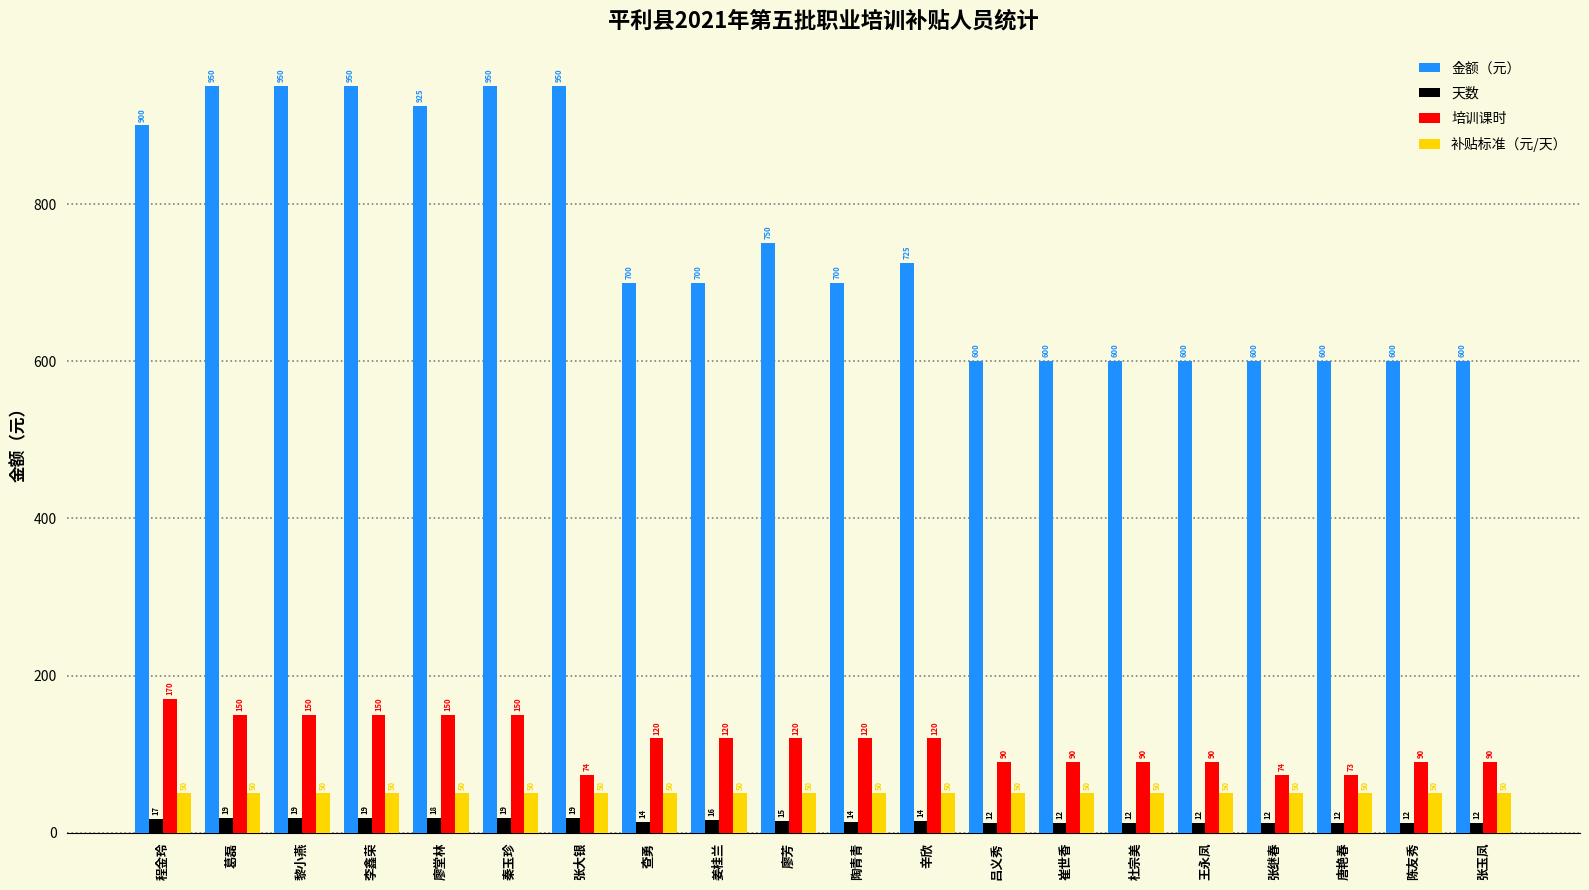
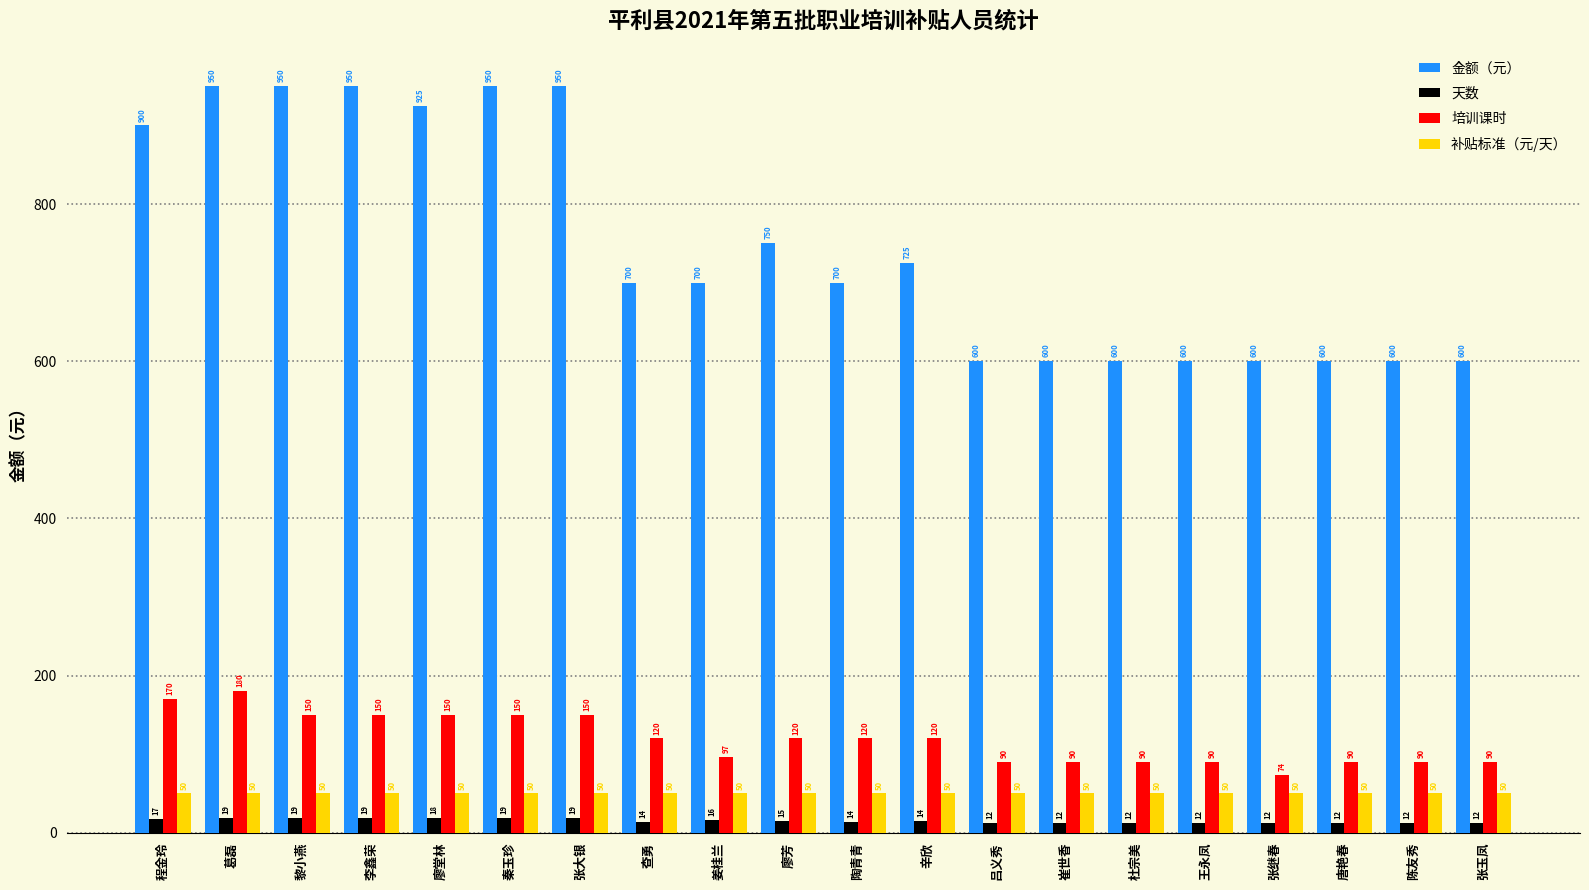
  {
    "金额（元）": {
      "程金玲": 900,
      "葛磊": 950,
      "黎小燕": 950,
      "李鑫荣": 950,
      "廖堂林": 925,
      "秦玉珍": 950,
      "张大银": 950,
      "查勇": 700,
      "姜桂兰": 700,
      "廖芳": 750,
      "陶青青": 700,
      "辛欣": 725,
      "吕义秀": 600,
      "崔世香": 600,
      "杜宗美": 600,
      "王永凤": 600,
      "张继春": 600,
      "唐艳春": 600,
      "陈友秀": 600,
      "张玉凤": 600
    },
    "天数": {
      "程金玲": 17,
      "葛磊": 19,
      "黎小燕": 19,
      "李鑫荣": 19,
      "廖堂林": 18,
      "秦玉珍": 19,
      "张大银": 19,
      "查勇": 14,
      "姜桂兰": 16,
      "廖芳": 15,
      "陶青青": 14,
      "辛欣": 14,
      "吕义秀": 12,
      "崔世香": 12,
      "杜宗美": 12,
      "王永凤": 12,
      "张继春": 12,
      "唐艳春": 12,
      "陈友秀": 12,
      "张玉凤": 12
    },
    "培训课时": {
      "程金玲": 170,
-     "葛磊": 150,
+     "葛磊": 180,
      "黎小燕": 150,
      "李鑫荣": 150,
      "廖堂林": 150,
      "秦玉珍": 150,
-     "张大银": 74,
+     "张大银": 150,
      "查勇": 120,
-     "姜桂兰": 120,
+     "姜桂兰": 97,
      "廖芳": 120,
      "陶青青": 120,
      "辛欣": 120,
      "吕义秀": 90,
      "崔世香": 90,
      "杜宗美": 90,
      "王永凤": 90,
      "张继春": 74,
-     "唐艳春": 73,
+     "唐艳春": 90,
      "陈友秀": 90,
      "张玉凤": 90
    },
    "补贴标准（元/天）": {
      "程金玲": 50,
      "葛磊": 50,
      "黎小燕": 50,
      "李鑫荣": 50,
      "廖堂林": 50,
      "秦玉珍": 50,
      "张大银": 50,
      "查勇": 50,
      "姜桂兰": 50,
      "廖芳": 50,
      "陶青青": 50,
      "辛欣": 50,
      "吕义秀": 50,
      "崔世香": 50,
      "杜宗美": 50,
      "王永凤": 50,
      "张继春": 50,
      "唐艳春": 50,
      "陈友秀": 50,
      "张玉凤": 50
    }
  }
